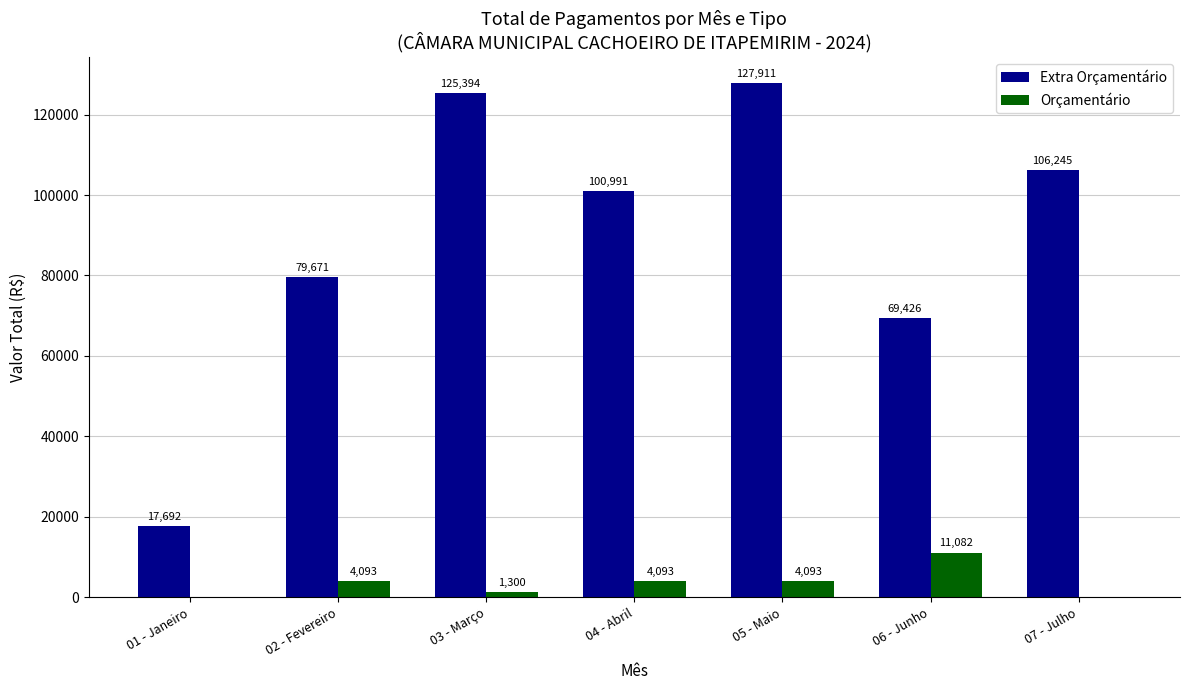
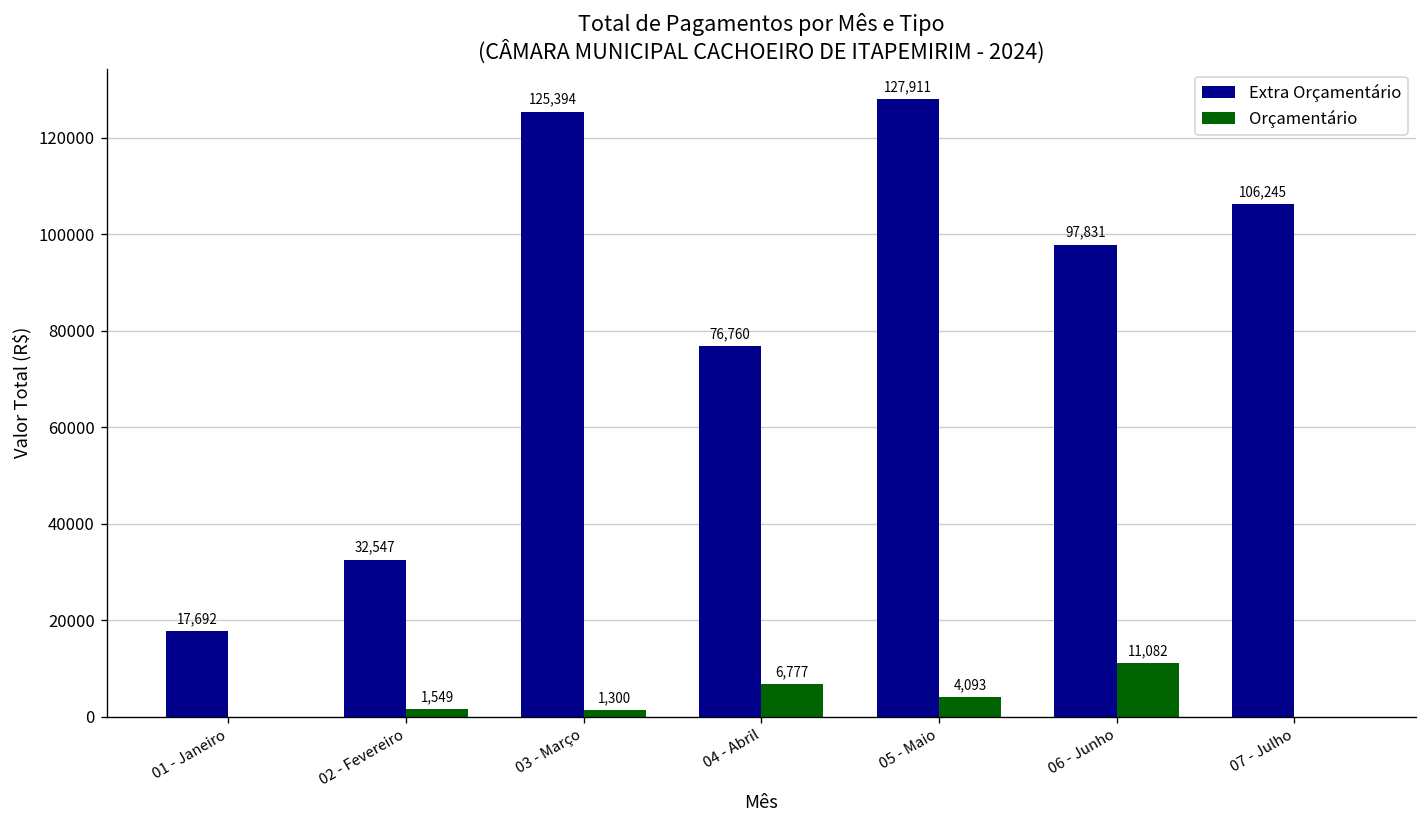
  {
    "Extra Orçamentário": {
      "01 - Janeiro": "17,692",
-     "02 - Fevereiro": "79,671",
+     "02 - Fevereiro": "32,547",
      "03 - Março": "125,394",
-     "04 - Abril": "100,991",
+     "04 - Abril": "76,760",
      "05 - Maio": "127,911",
-     "06 - Junho": "69,426",
+     "06 - Junho": "97,831",
      "07 - Julho": "106,245"
    },
    "Orçamentário": {
-     "02 - Fevereiro": "4,093",
+     "02 - Fevereiro": "1,549",
      "03 - Março": "1,300",
-     "04 - Abril": "4,093",
+     "04 - Abril": "6,777",
      "05 - Maio": "4,093",
      "06 - Junho": "11,082"
    }
  }
